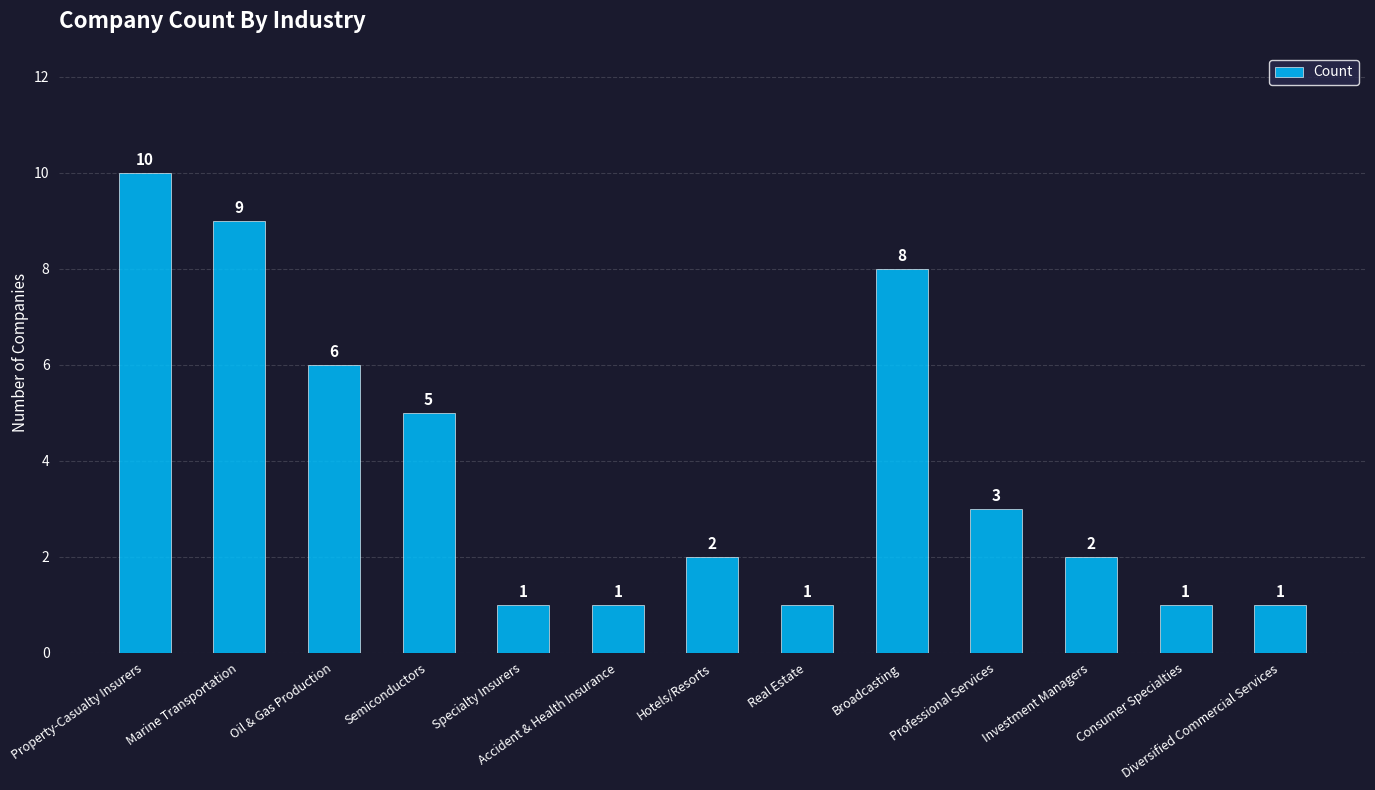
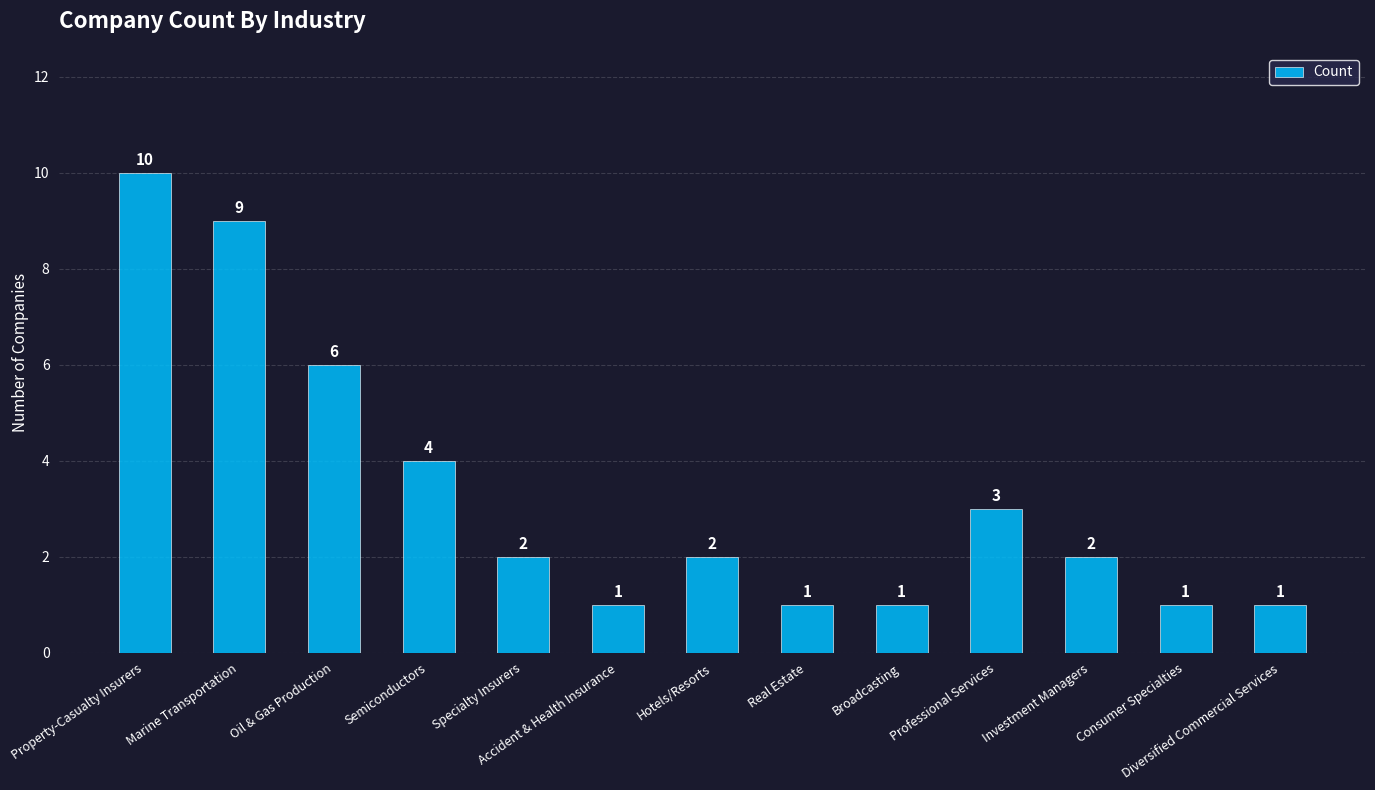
  {
    "Property-Casualty Insurers": 10,
    "Marine Transportation": 9,
    "Oil & Gas Production": 6,
-   "Semiconductors": 5,
-   "Specialty Insurers": 1,
+   "Semiconductors": 4,
+   "Specialty Insurers": 2,
    "Accident & Health Insurance": 1,
    "Hotels/Resorts": 2,
    "Real Estate": 1,
-   "Broadcasting": 8,
+   "Broadcasting": 1,
    "Professional Services": 3,
    "Investment Managers": 2,
    "Consumer Specialties": 1,
    "Diversified Commercial Services": 1
  }
